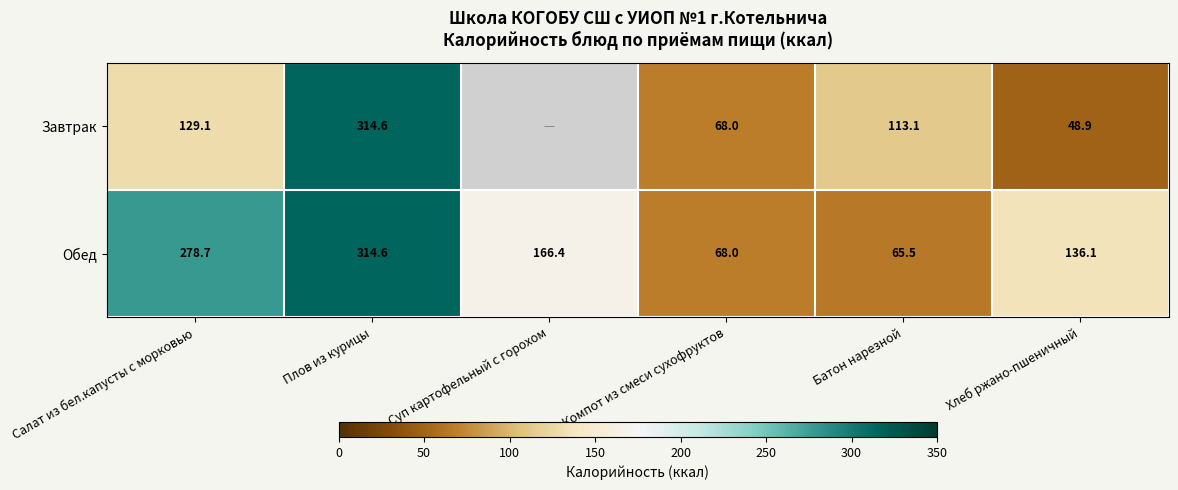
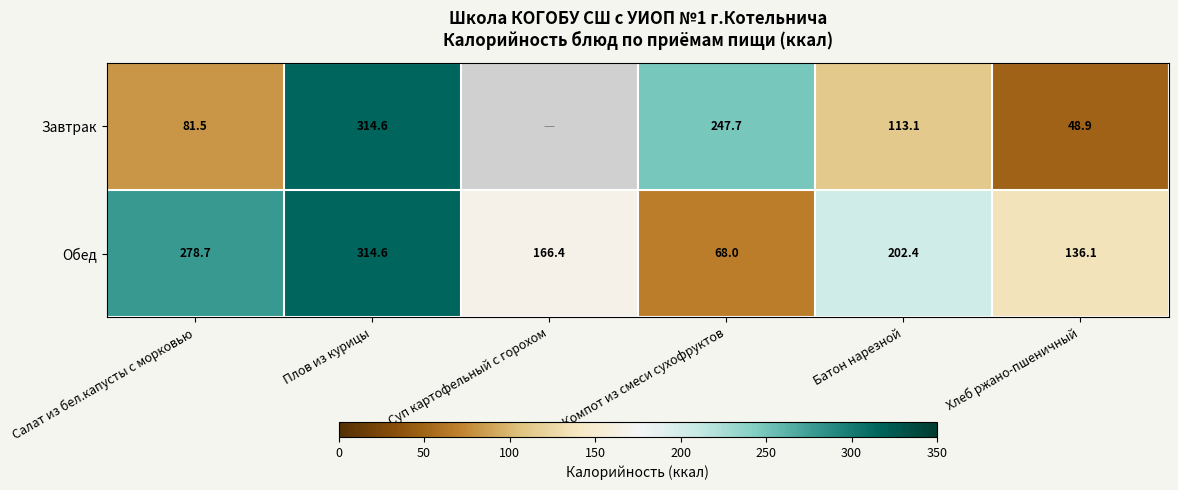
  {
    "Завтрак": {
-     "Салат из бел.капусты с морковью": 129.1,
+     "Салат из бел.капусты с морковью": 81.5,
      "Плов из курицы": 314.6,
-     "Компот из смеси сухофруктов": 68.0,
+     "Компот из смеси сухофруктов": 247.7,
      "Батон нарезной": 113.1,
      "Хлеб ржано-пшеничный": 48.9
    },
    "Обед": {
      "Салат из бел.капусты с морковью": 278.7,
      "Плов из курицы": 314.6,
      "Суп картофельный с горохом": 166.4,
      "Компот из смеси сухофруктов": 68.0,
-     "Батон нарезной": 65.5,
+     "Батон нарезной": 202.4,
      "Хлеб ржано-пшеничный": 136.1
    }
  }
